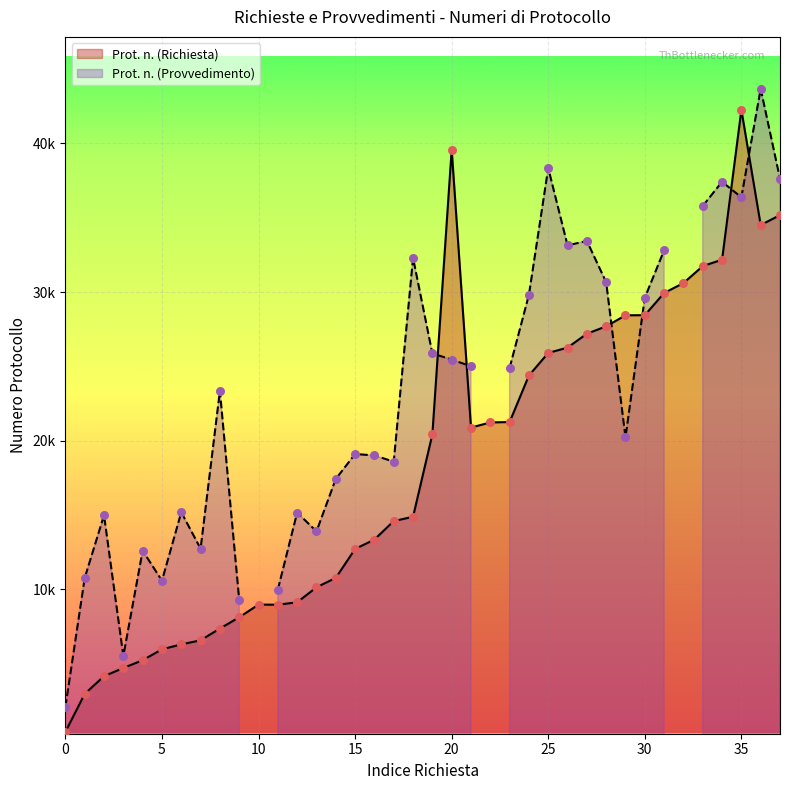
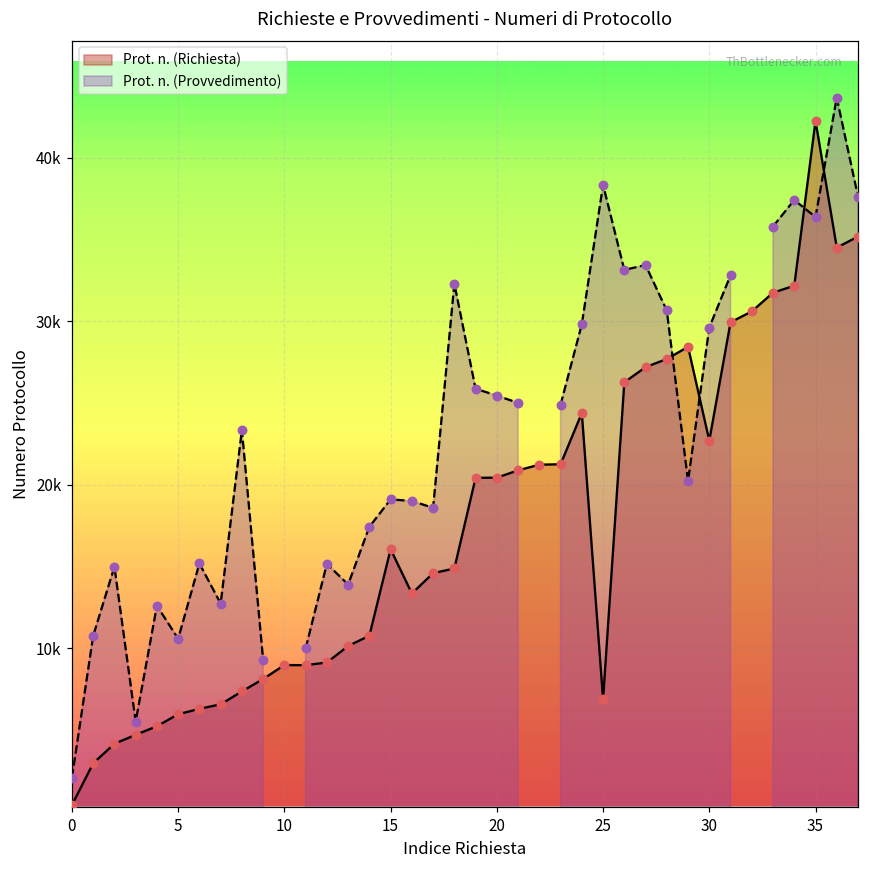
  {
    "Prot. n. (Richiesta)": {
      "0": 400,
      "5": 6000,
      "10": 9000,
-     "15": 12700,
-     "20": 39600,
-     "25": 25900,
-     "30": 28400,
+     "15": 16100,
+     "20": 20400,
+     "25": 6900,
+     "30": 22700,
      "35": 42300
    }
  }
